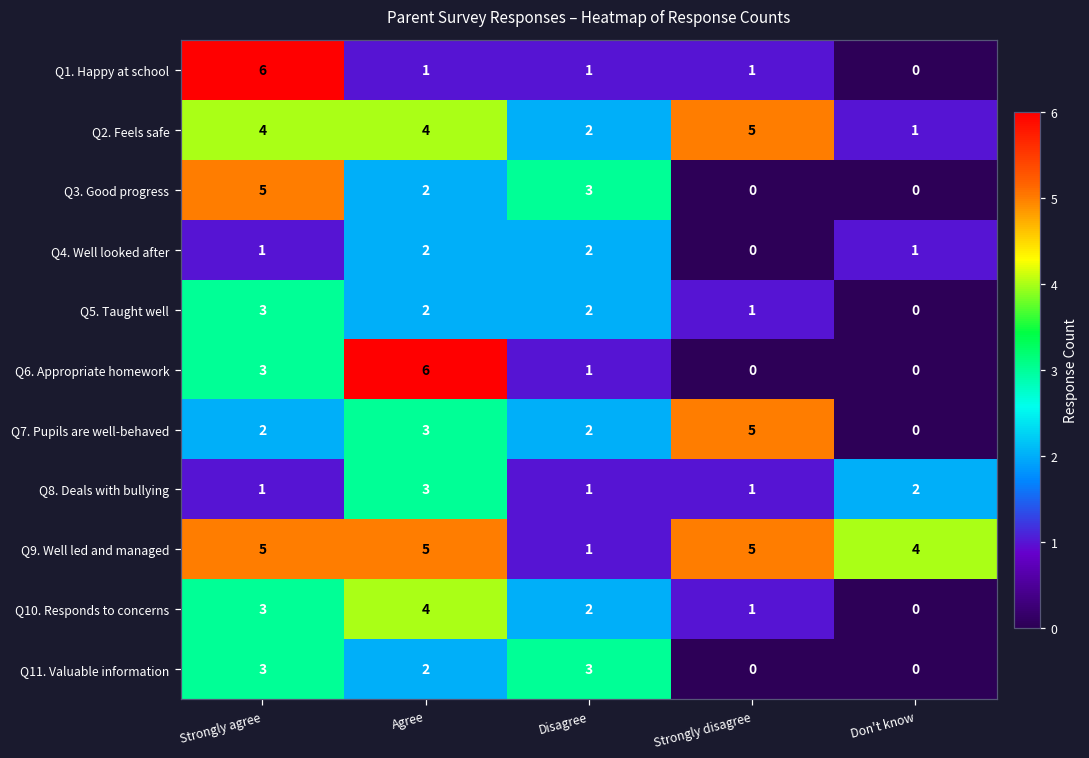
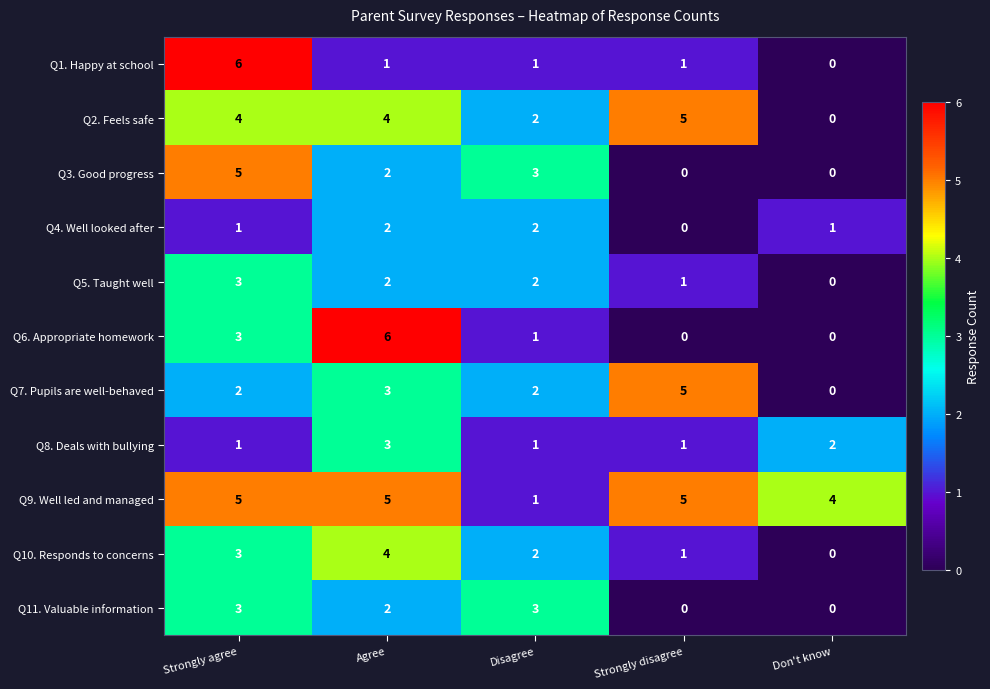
  {
    "Q1. Happy at school": {
      "Strongly agree": 6,
      "Agree": 1,
      "Disagree": 1,
      "Strongly disagree": 1,
      "Don't know": 0
    },
    "Q2. Feels safe": {
      "Strongly agree": 4,
      "Agree": 4,
      "Disagree": 2,
      "Strongly disagree": 5,
-     "Don't know": 1
+     "Don't know": 0
    },
    "Q3. Good progress": {
      "Strongly agree": 5,
      "Agree": 2,
      "Disagree": 3,
      "Strongly disagree": 0,
      "Don't know": 0
    },
    "Q4. Well looked after": {
      "Strongly agree": 1,
      "Agree": 2,
      "Disagree": 2,
      "Strongly disagree": 0,
      "Don't know": 1
    },
    "Q5. Taught well": {
      "Strongly agree": 3,
      "Agree": 2,
      "Disagree": 2,
      "Strongly disagree": 1,
      "Don't know": 0
    },
    "Q6. Appropriate homework": {
      "Strongly agree": 3,
      "Agree": 6,
      "Disagree": 1,
      "Strongly disagree": 0,
      "Don't know": 0
    },
    "Q7. Pupils are well-behaved": {
      "Strongly agree": 2,
      "Agree": 3,
      "Disagree": 2,
      "Strongly disagree": 5,
      "Don't know": 0
    },
    "Q8. Deals with bullying": {
      "Strongly agree": 1,
      "Agree": 3,
      "Disagree": 1,
      "Strongly disagree": 1,
      "Don't know": 2
    },
    "Q9. Well led and managed": {
      "Strongly agree": 5,
      "Agree": 5,
      "Disagree": 1,
      "Strongly disagree": 5,
      "Don't know": 4
    },
    "Q10. Responds to concerns": {
      "Strongly agree": 3,
      "Agree": 4,
      "Disagree": 2,
      "Strongly disagree": 1,
      "Don't know": 0
    },
    "Q11. Valuable information": {
      "Strongly agree": 3,
      "Agree": 2,
      "Disagree": 3,
      "Strongly disagree": 0,
      "Don't know": 0
    }
  }
